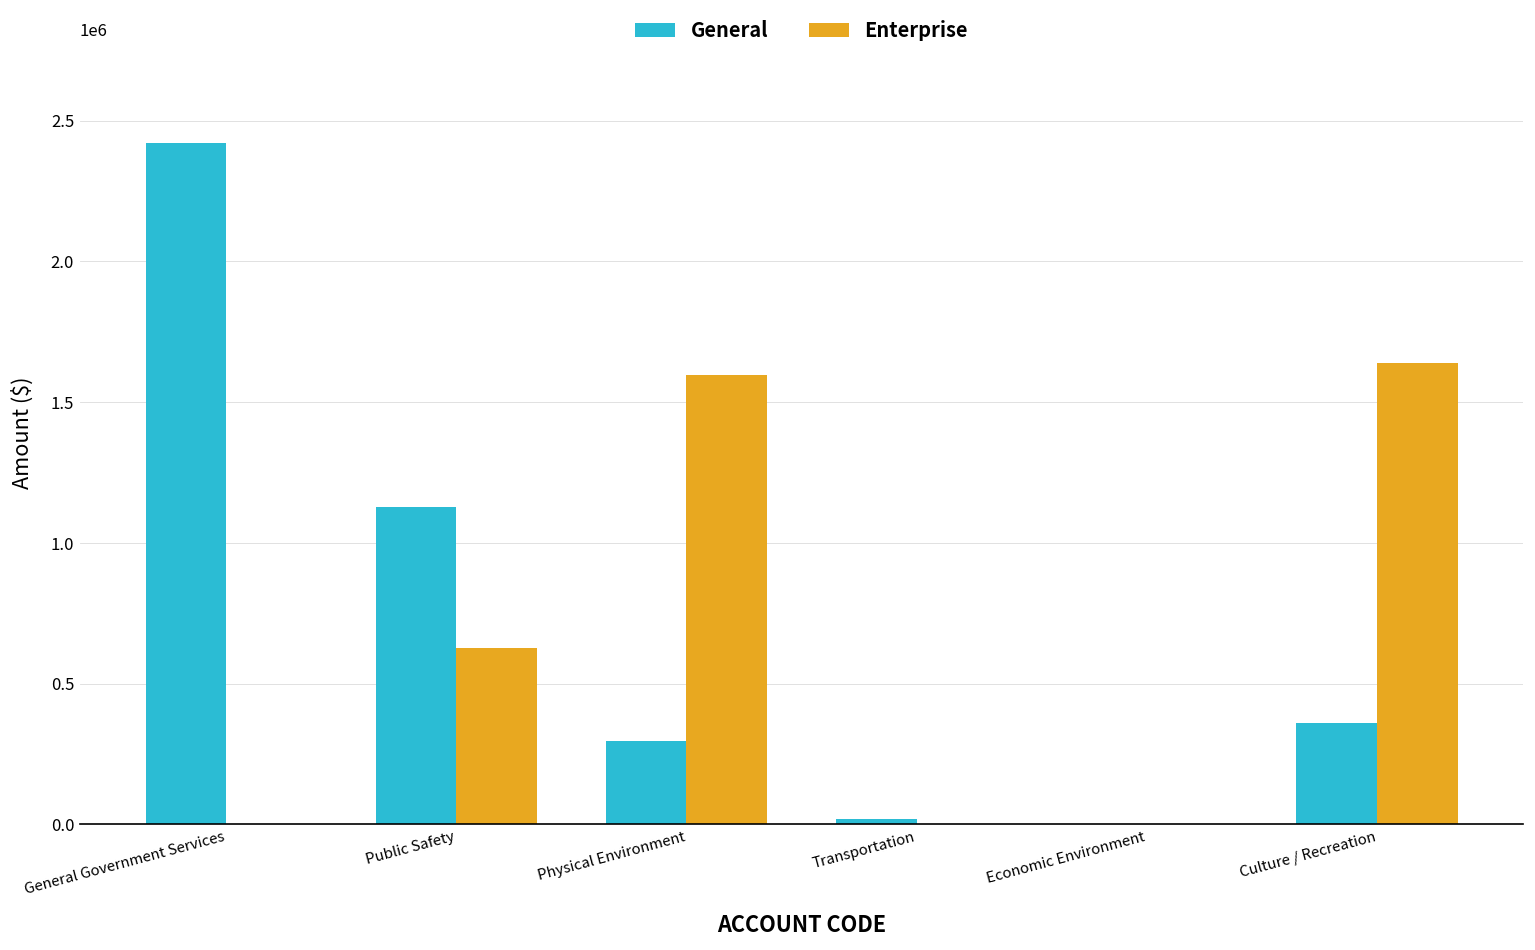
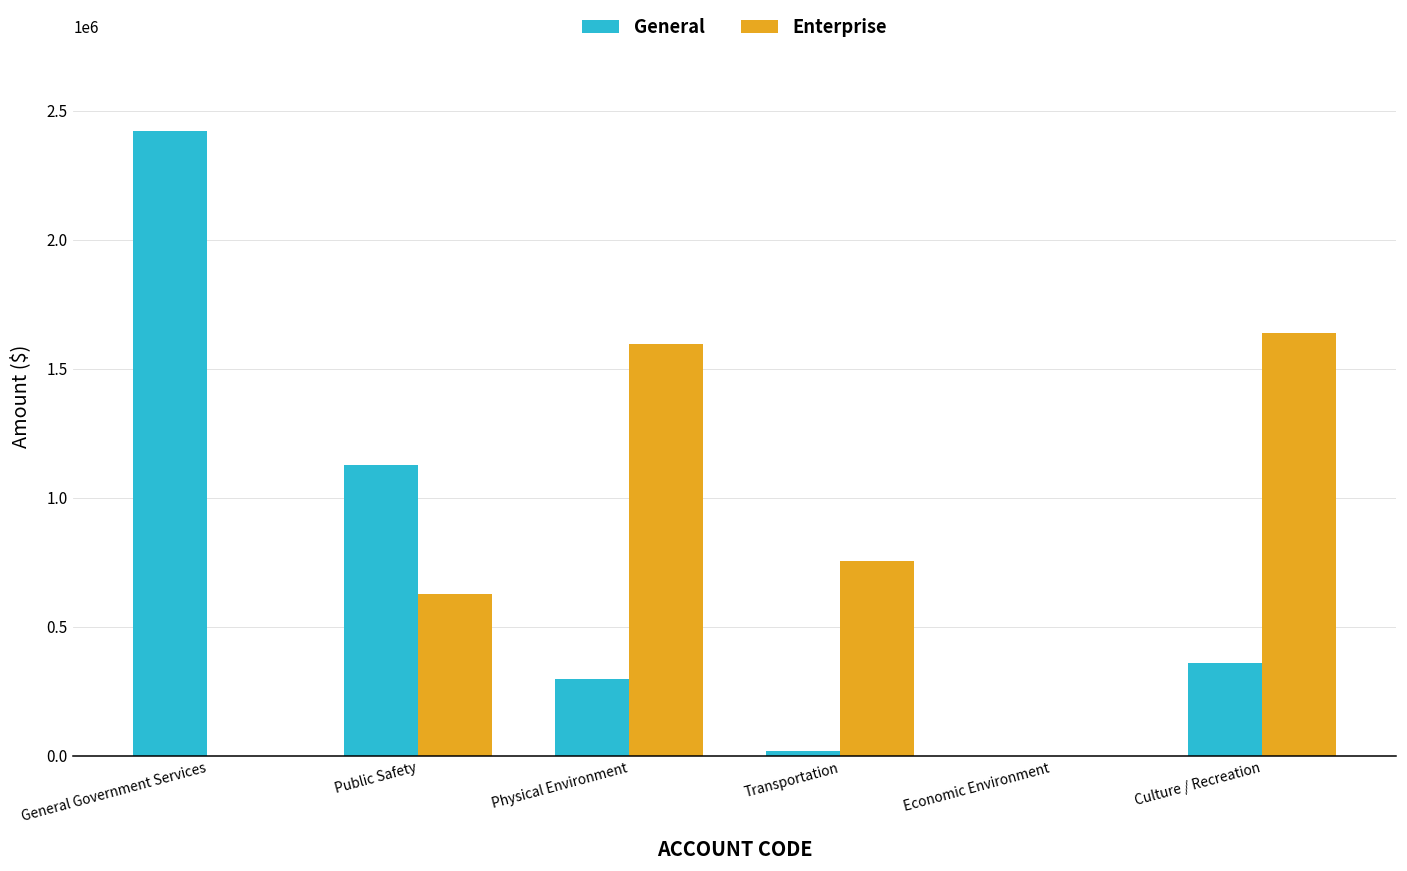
  {
    "General": {
      "General Government Services": 2420000,
      "Public Safety": 1130000,
      "Physical Environment": 300000,
      "Transportation": 20000,
      "Economic Environment": 0,
      "Culture / Recreation": 360000
    },
    "Enterprise": {
      "General Government Services": 0,
      "Public Safety": 630000,
      "Physical Environment": 1600000,
-     "Transportation": 0,
+     "Transportation": 750000,
      "Economic Environment": 0,
      "Culture / Recreation": 1640000
    }
  }
